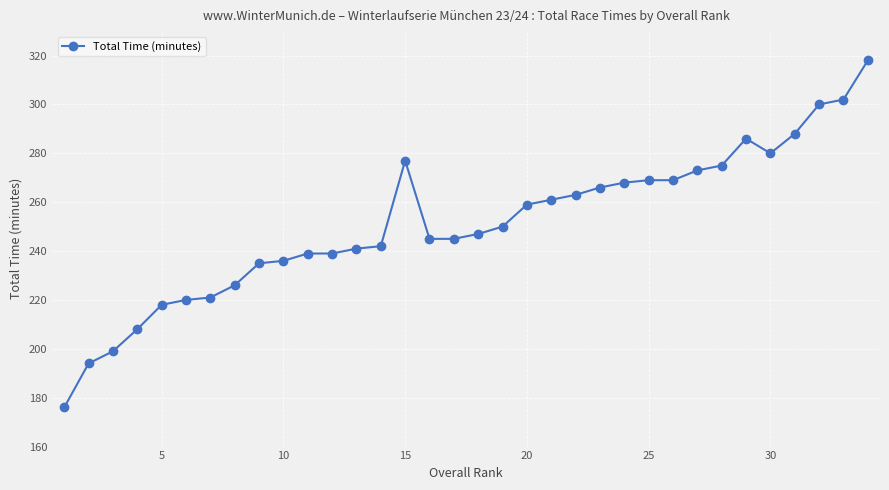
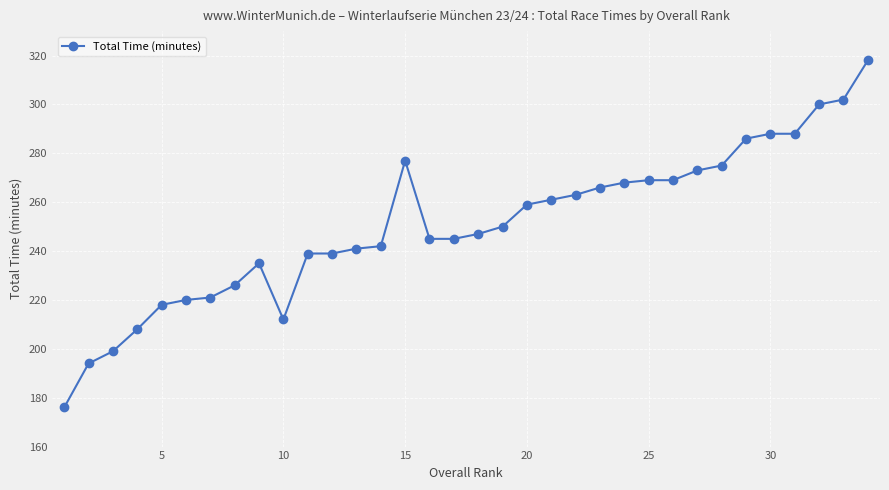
  {
    "5": 218,
-   "10": 236,
+   "10": 212,
    "15": 277,
    "20": 259,
    "25": 269,
-   "30": 280
+   "30": 288
  }
